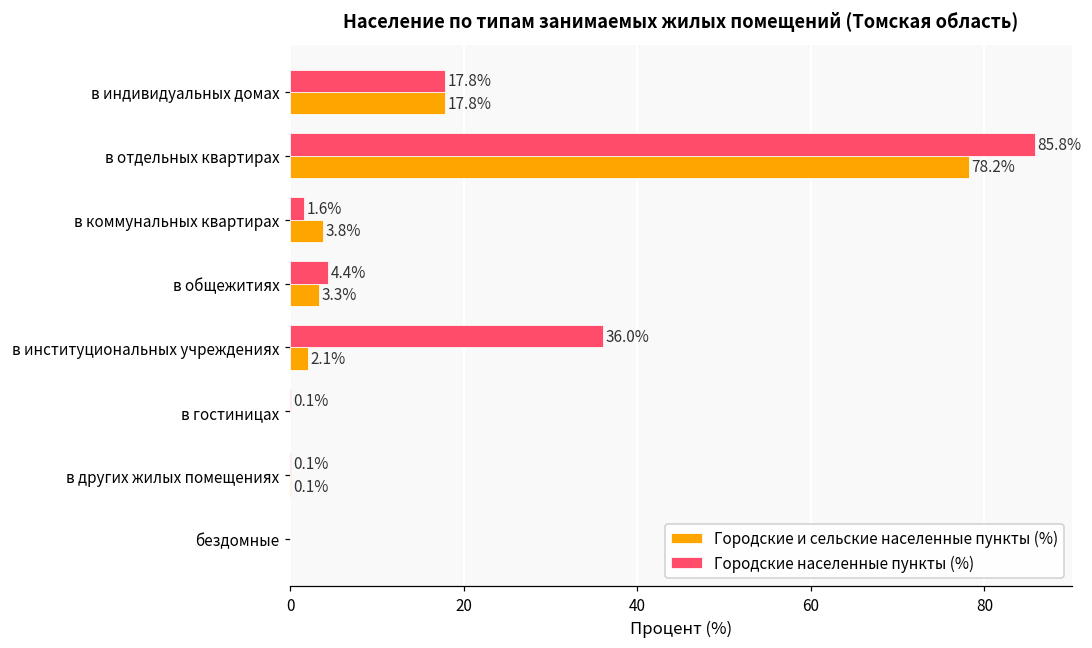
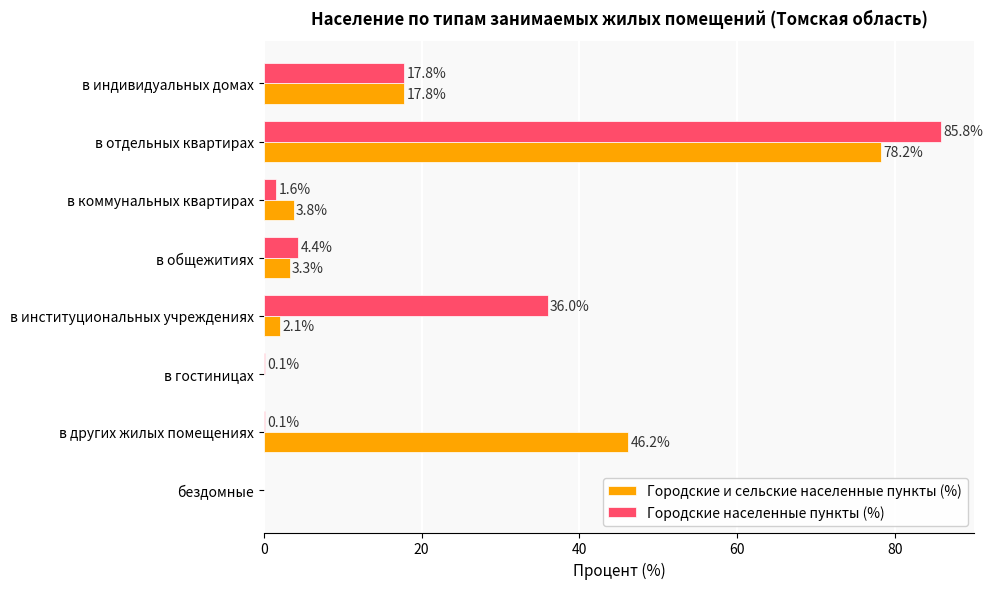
  {
    "Городские и сельские населенные пункты (%)": {
      "в индивидуальных домах": "17.8%",
      "в отдельных квартирах": "78.2%",
      "в коммунальных квартирах": "3.8%",
      "в общежитиях": "3.3%",
      "в институциональных учреждениях": "2.1%",
-     "в других жилых помещениях": "0.1%"
+     "в других жилых помещениях": "46.2%"
    },
    "Городские населенные пункты (%)": {
      "в индивидуальных домах": "17.8%",
      "в отдельных квартирах": "85.8%",
      "в коммунальных квартирах": "1.6%",
      "в общежитиях": "4.4%",
      "в институциональных учреждениях": "36.0%",
      "в гостиницах": "0.1%",
      "в других жилых помещениях": "0.1%"
    }
  }
